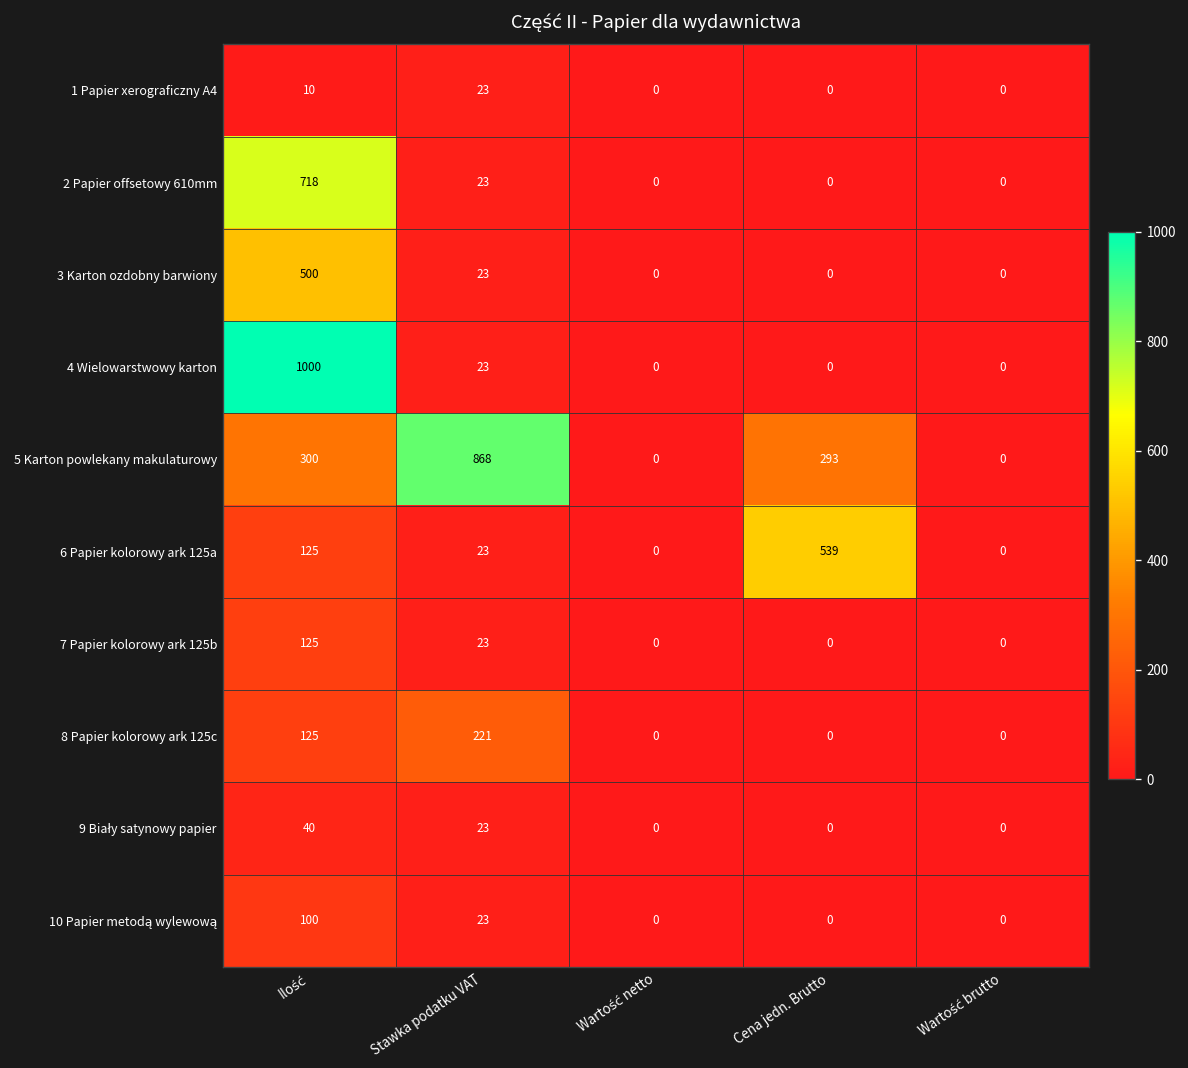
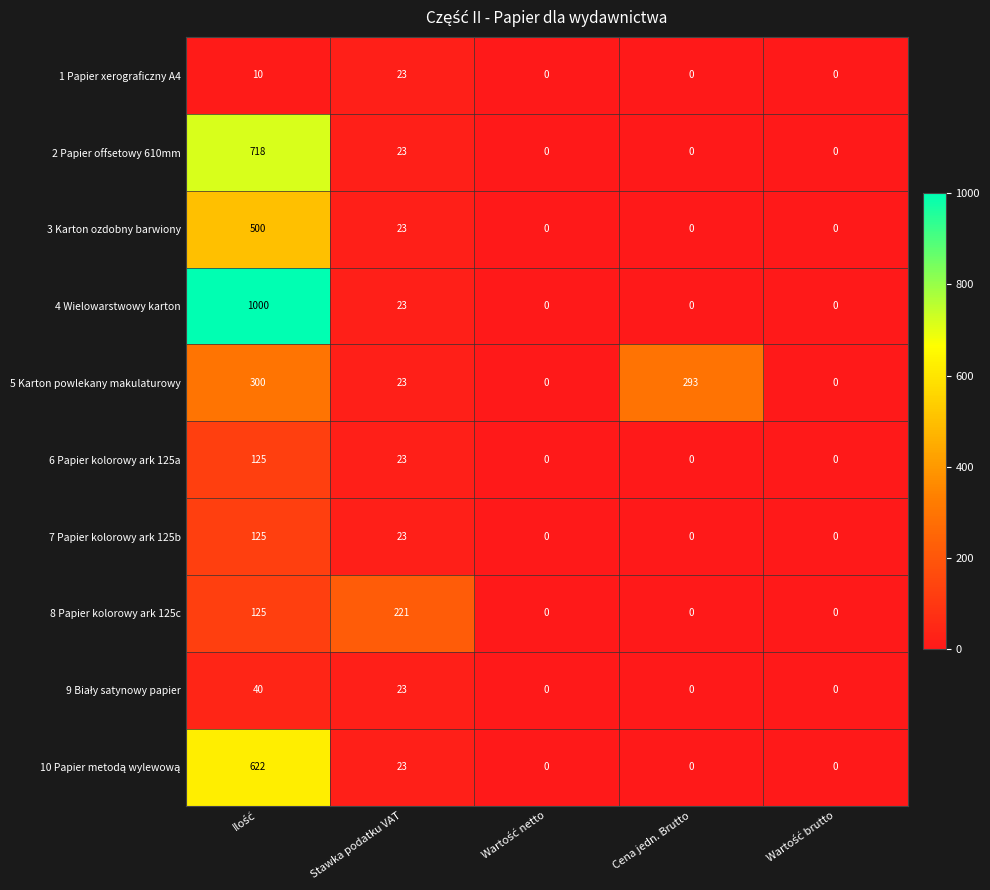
  {
    "1 Papier xerograficzny A4": {
      "Ilość": 10,
      "Stawka podatku VAT": 23,
      "Wartość netto": 0,
      "Cena jedn. Brutto": 0,
      "Wartość brutto": 0
    },
    "2 Papier offsetowy 610mm": {
      "Ilość": 718,
      "Stawka podatku VAT": 23,
      "Wartość netto": 0,
      "Cena jedn. Brutto": 0,
      "Wartość brutto": 0
    },
    "3 Karton ozdobny barwiony": {
      "Ilość": 500,
      "Stawka podatku VAT": 23,
      "Wartość netto": 0,
      "Cena jedn. Brutto": 0,
      "Wartość brutto": 0
    },
    "4 Wielowarstwowy karton": {
      "Ilość": 1000,
      "Stawka podatku VAT": 23,
      "Wartość netto": 0,
      "Cena jedn. Brutto": 0,
      "Wartość brutto": 0
    },
    "5 Karton powlekany makulaturowy": {
      "Ilość": 300,
-     "Stawka podatku VAT": 868,
+     "Stawka podatku VAT": 23,
      "Wartość netto": 0,
      "Cena jedn. Brutto": 293,
      "Wartość brutto": 0
    },
    "6 Papier kolorowy ark 125a": {
      "Ilość": 125,
      "Stawka podatku VAT": 23,
      "Wartość netto": 0,
-     "Cena jedn. Brutto": 539,
+     "Cena jedn. Brutto": 0,
      "Wartość brutto": 0
    },
    "7 Papier kolorowy ark 125b": {
      "Ilość": 125,
      "Stawka podatku VAT": 23,
      "Wartość netto": 0,
      "Cena jedn. Brutto": 0,
      "Wartość brutto": 0
    },
    "8 Papier kolorowy ark 125c": {
      "Ilość": 125,
      "Stawka podatku VAT": 221,
      "Wartość netto": 0,
      "Cena jedn. Brutto": 0,
      "Wartość brutto": 0
    },
    "9 Biały satynowy papier": {
      "Ilość": 40,
      "Stawka podatku VAT": 23,
      "Wartość netto": 0,
      "Cena jedn. Brutto": 0,
      "Wartość brutto": 0
    },
    "10 Papier metodą wylewową": {
-     "Ilość": 100,
+     "Ilość": 622,
      "Stawka podatku VAT": 23,
      "Wartość netto": 0,
      "Cena jedn. Brutto": 0,
      "Wartość brutto": 0
    }
  }
